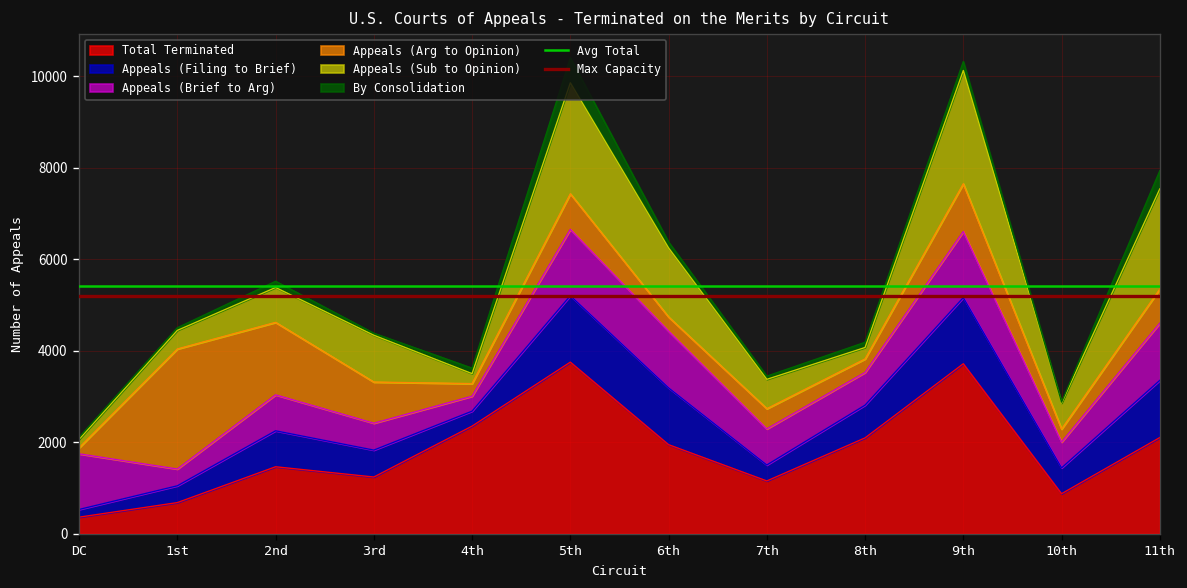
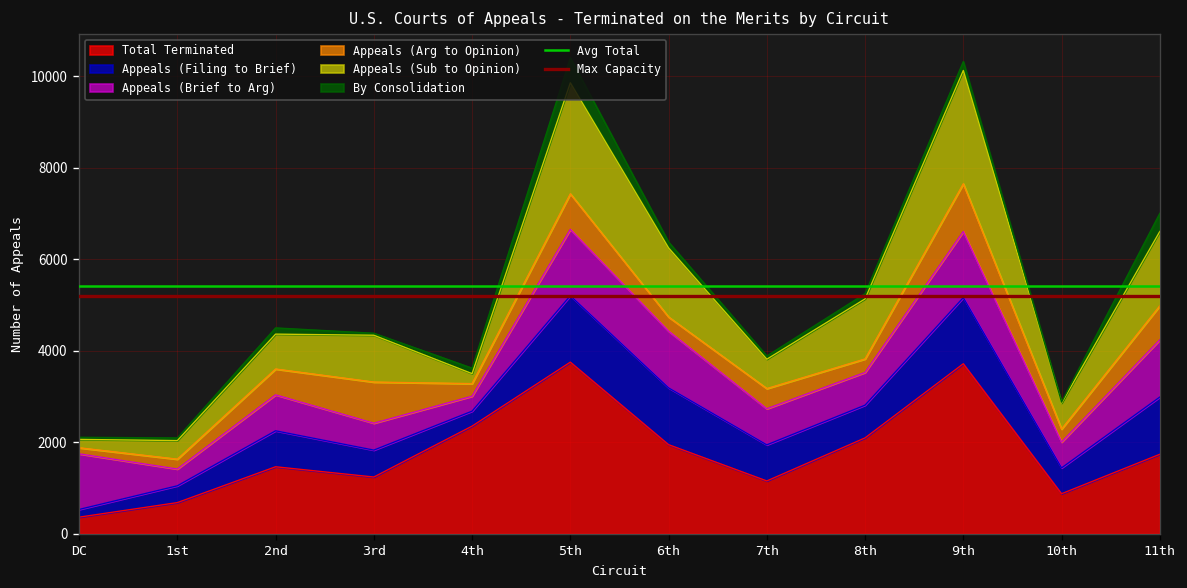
  {
    "Total Terminated": {
      "DC": 400,
      "1st": 700,
      "2nd": 1500,
      "3rd": 1200,
      "4th": 2400,
      "5th": 3700,
      "6th": 1900,
      "7th": 1200,
      "8th": 2100,
      "9th": 3700,
      "10th": 900,
-     "11th": 2100
+     "11th": 1700
    },
    "Appeals (Filing to Brief)": {
      "DC": 200,
      "1st": 400,
      "2nd": 800,
      "3rd": 600,
      "4th": 300,
      "5th": 1500,
      "6th": 1200,
-     "7th": 300,
+     "7th": 800,
      "8th": 700,
      "9th": 1400,
      "10th": 600,
      "11th": 1300
    },
    "Appeals (Brief to Arg)": {
      "DC": 1200,
      "1st": 400,
      "2nd": 800,
      "3rd": 600,
      "4th": 300,
      "5th": 1500,
      "6th": 1200,
      "7th": 800,
      "8th": 700,
      "9th": 1400,
      "10th": 600,
      "11th": 1300
    },
    "Appeals (Arg to Opinion)": {
      "DC": 100,
-     "1st": 2600,
-     "2nd": 1600,
+     "1st": 200,
+     "2nd": 600,
      "3rd": 900,
      "4th": 300,
      "5th": 800,
      "6th": 300,
      "7th": 400,
      "8th": 300,
      "9th": 1000,
      "10th": 300,
      "11th": 700
    },
    "Appeals (Sub to Opinion)": {
      "2nd": 800,
      "4th": 200,
      "6th": 1500,
      "7th": 600,
-     "8th": 300,
+     "8th": 1300,
      "9th": 2500,
-     "11th": 2200
+     "11th": 1600
    },
    "By Consolidation": {
      "2nd": 100,
      "4th": 100,
      "6th": 100,
      "7th": 100,
      "8th": 100,
      "9th": 200,
      "11th": 400
    }
  }
